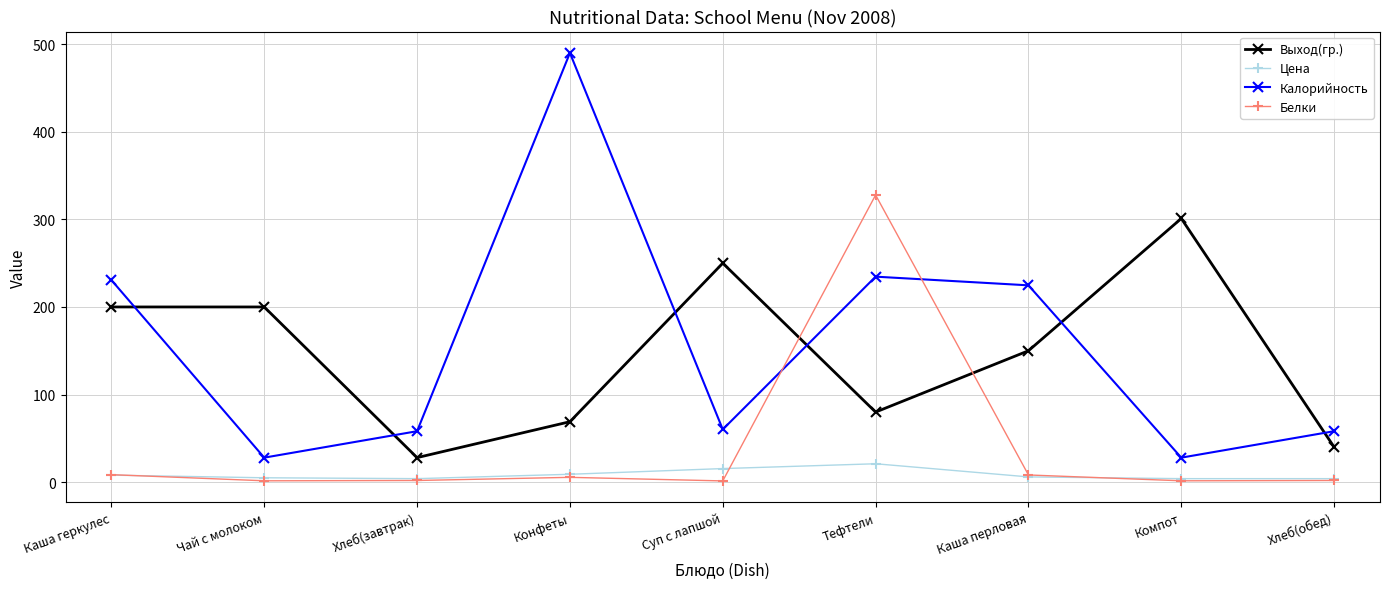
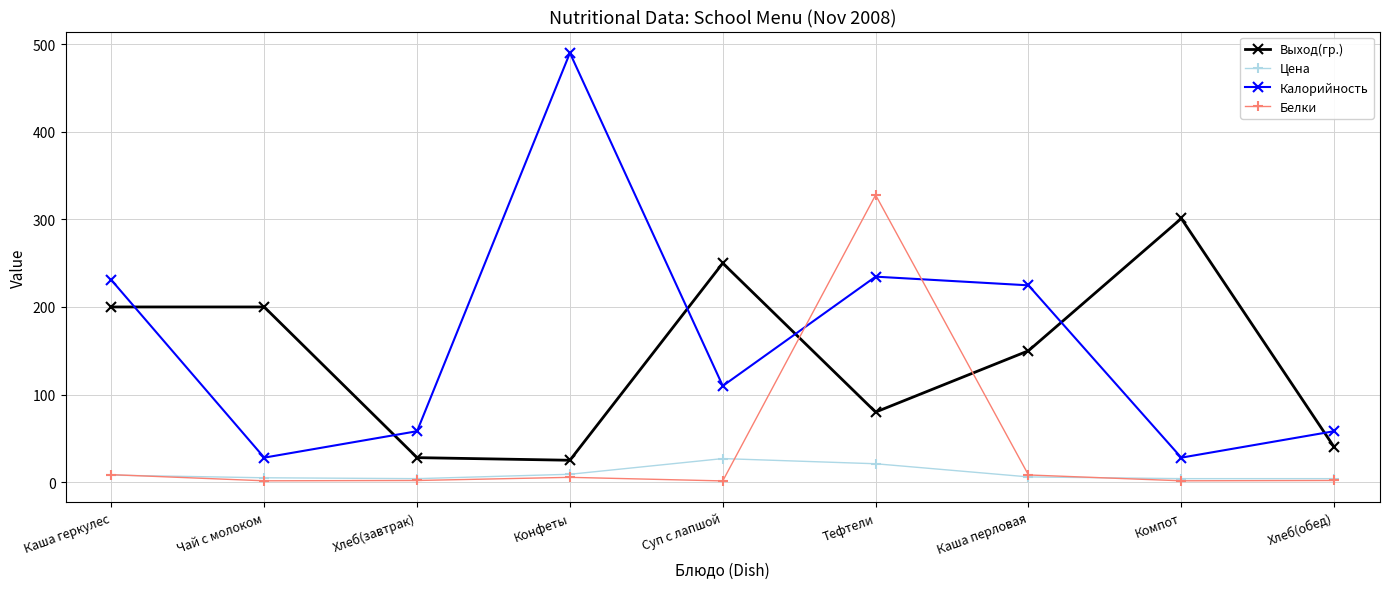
  {
    "Выход(гр.)": {
      "Каша геркулес": 200,
      "Чай с молоком": 200,
      "Хлеб(завтрак)": 30,
-     "Конфеты": 70,
+     "Конфеты": 30,
      "Суп с лапшой": 250,
      "Тефтели": 80,
      "Каша перловая": 150,
      "Компот": 300,
      "Хлеб(обед)": 40
    },
    "Цена": {
      "Чай с молоком": 10,
      "Конфеты": 10,
-     "Суп с лапшой": 20,
+     "Суп с лапшой": 30,
      "Тефтели": 20
    },
    "Калорийность": {
      "Каша геркулес": 230,
      "Чай с молоком": 30,
      "Хлеб(завтрак)": 60,
      "Конфеты": 490,
-     "Суп с лапшой": 60,
+     "Суп с лапшой": 110,
      "Тефтели": 230,
      "Каша перловая": 220,
      "Компот": 30,
      "Хлеб(обед)": 60
    },
    "Белки": {
      "Чай с молоком": 0,
      "Конфеты": 10,
      "Суп с лапшой": 0,
      "Тефтели": 330
    }
  }
